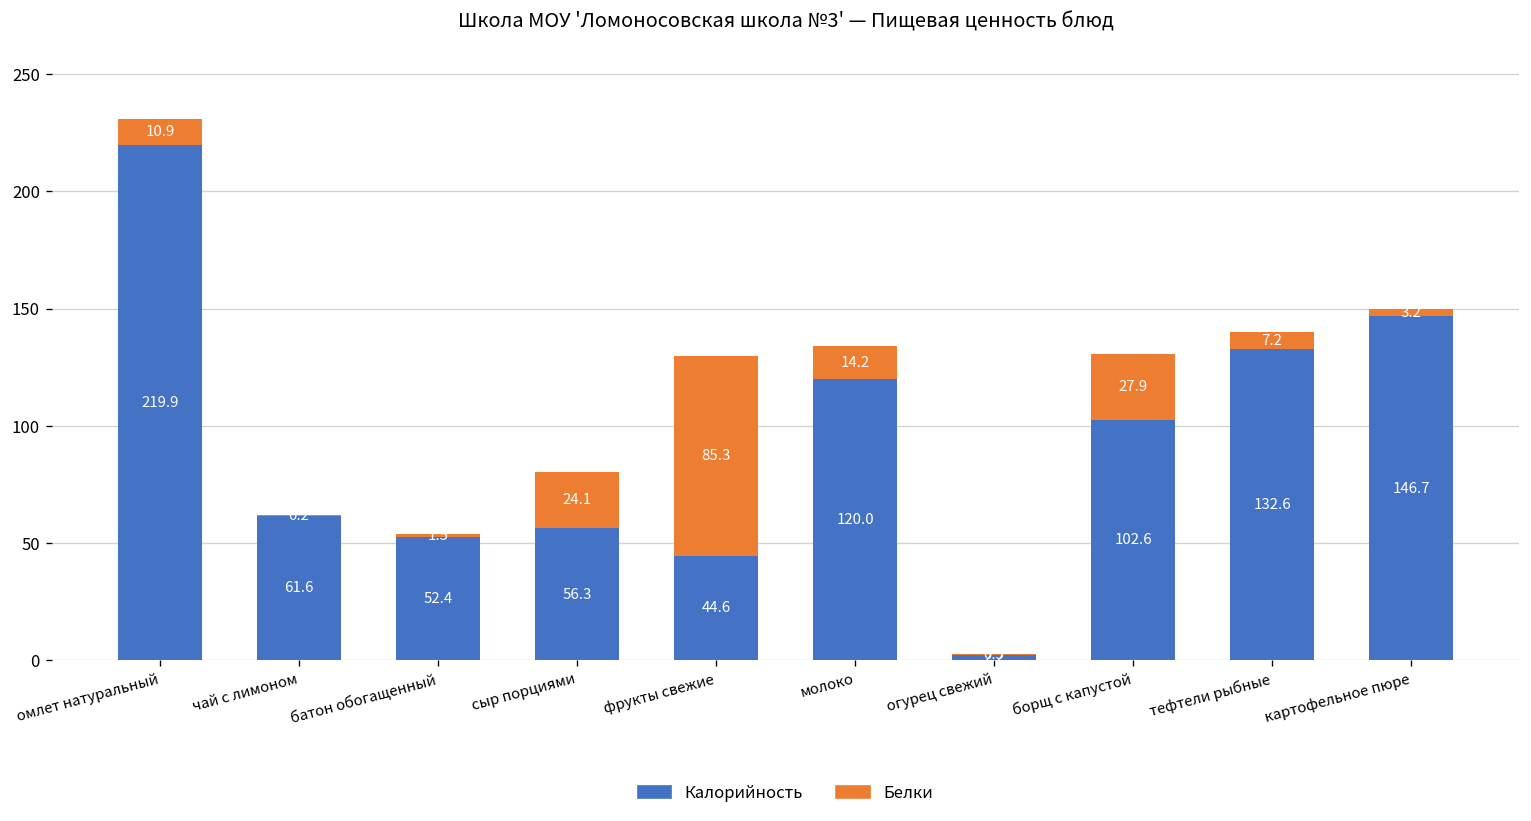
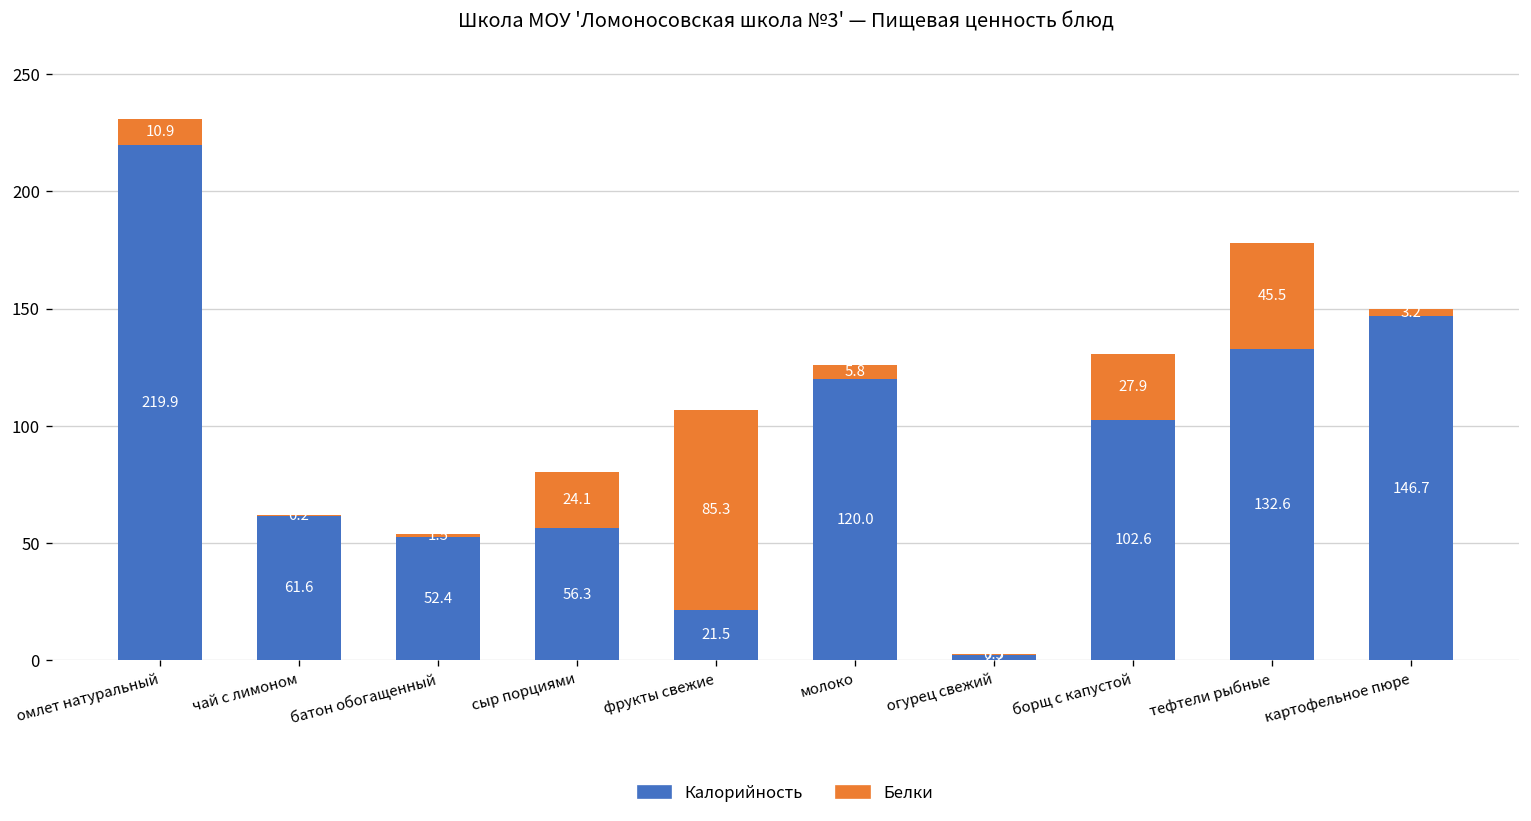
  {
    "Калорийность": {
      "омлет натуральный": 219.9,
      "чай с лимоном": 61.6,
      "батон обогащенный": 52.4,
      "сыр порциями": 56.3,
-     "фрукты свежие": 44.6,
+     "фрукты свежие": 21.5,
      "молоко": 120.0,
      "борщ с капустой": 102.6,
      "тефтели рыбные": 132.6,
      "картофельное пюре": 146.7
    },
    "Белки": {
      "омлет натуральный": 10.9,
      "чай с лимоном": 0.2,
      "батон обогащенный": 1.5,
      "сыр порциями": 24.1,
      "фрукты свежие": 85.3,
-     "молоко": 14.2,
+     "молоко": 5.8,
      "борщ с капустой": 27.9,
-     "тефтели рыбные": 7.2,
+     "тефтели рыбные": 45.5,
      "картофельное пюре": 3.2
    }
  }
